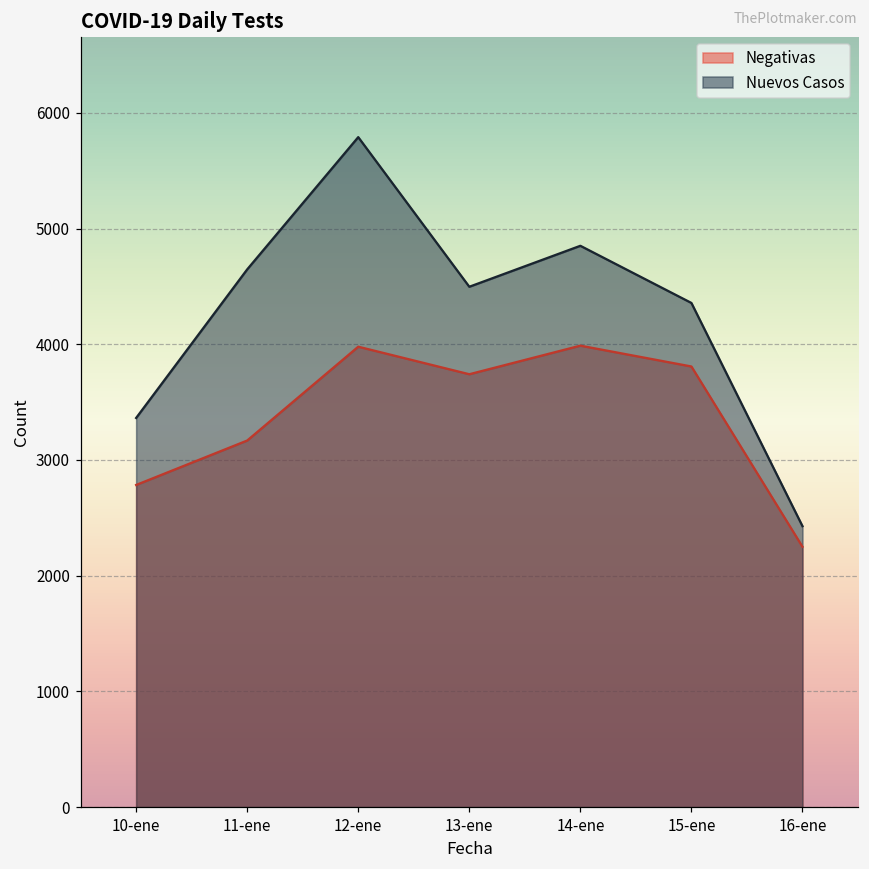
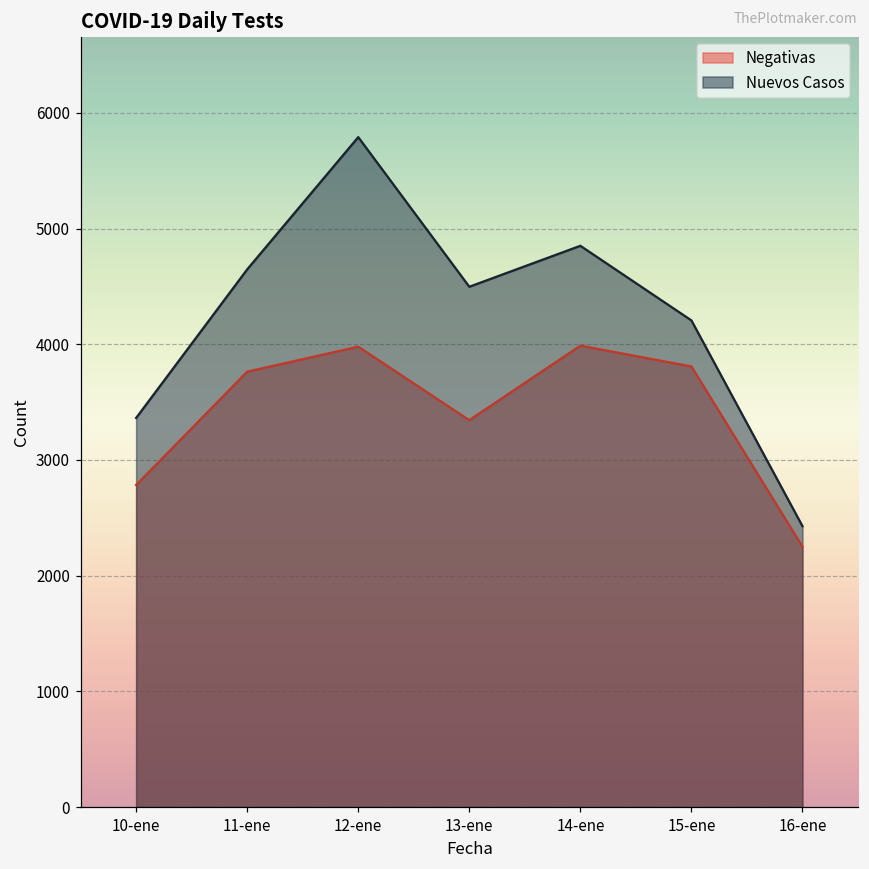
  {
    "Negativas": {
      "10-ene": 2780,
-     "11-ene": 3170,
+     "11-ene": 3760,
      "12-ene": 3980,
-     "13-ene": 3740,
+     "13-ene": 3340,
      "14-ene": 3990,
      "15-ene": 3810,
      "16-ene": 2250
    },
    "Nuevos Casos": {
      "10-ene": 3360,
      "11-ene": 4650,
      "12-ene": 5790,
      "13-ene": 4500,
      "14-ene": 4850,
-     "15-ene": 4360,
+     "15-ene": 4210,
      "16-ene": 2430
    }
  }
